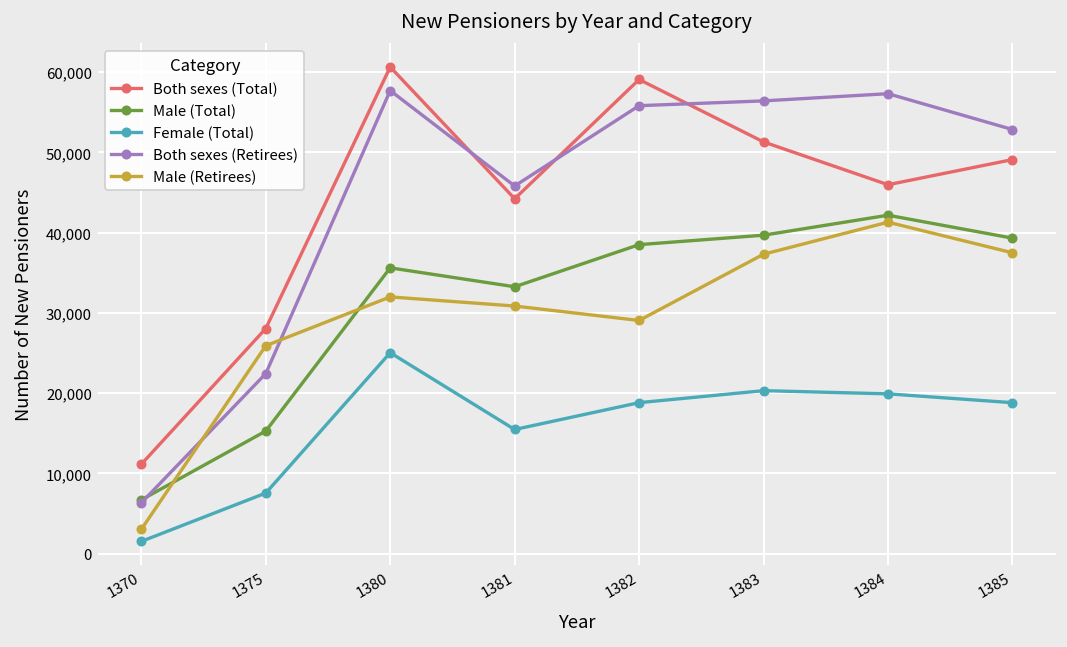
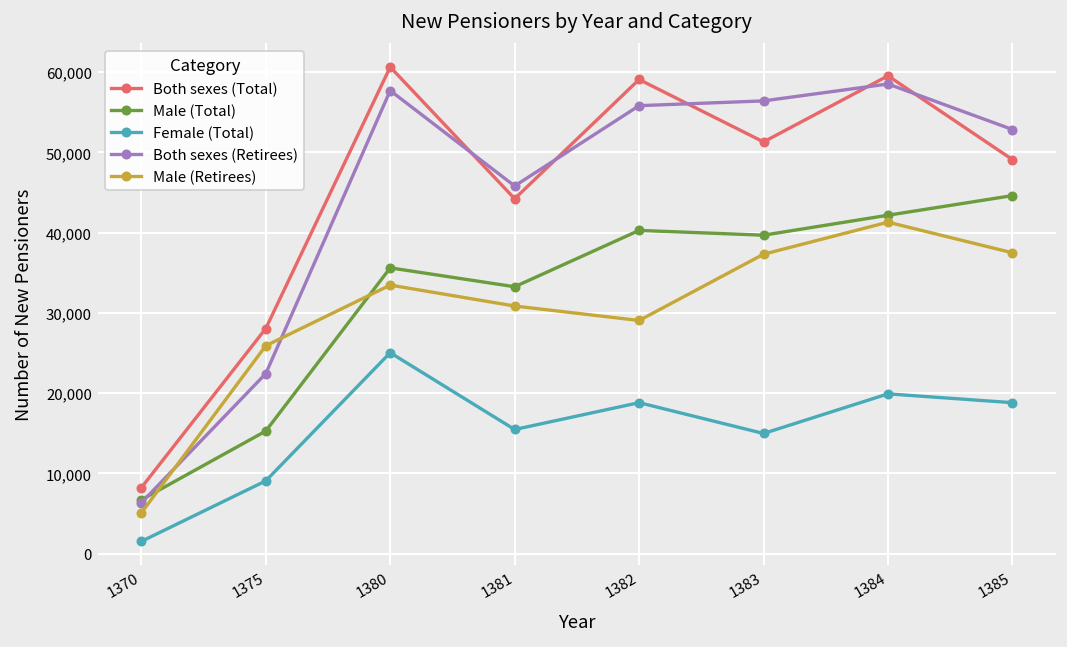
  {
    "Both sexes (Total)": {
-     "1370": "11,000",
+     "1370": "8,000",
      "1375": "28,000",
      "1380": "61,000",
      "1381": "44,000",
      "1382": "59,000",
      "1383": "51,000",
-     "1384": "46,000",
+     "1384": "60,000",
      "1385": "49,000"
    },
    "Male (Total)": {
      "1375": "15,000",
      "1380": "36,000",
      "1381": "33,000",
-     "1382": "39,000",
+     "1382": "40,000",
      "1383": "40,000",
      "1384": "42,000",
-     "1385": "39,000"
+     "1385": "45,000"
    },
    "Female (Total)": {
      "1370": "2,000",
-     "1375": "8,000",
+     "1375": "9,000",
      "1380": "25,000",
      "1381": "15,000",
      "1382": "19,000",
-     "1383": "20,000",
+     "1383": "15,000",
      "1384": "20,000",
      "1385": "19,000"
    },
    "Both sexes (Retirees)": {
      "1375": "22,000",
      "1380": "58,000",
      "1381": "46,000",
      "1382": "56,000",
      "1383": "56,000",
-     "1384": "57,000",
+     "1384": "59,000",
      "1385": "53,000"
    },
    "Male (Retirees)": {
-     "1370": "3,000",
+     "1370": "5,000",
      "1375": "26,000",
-     "1380": "32,000",
+     "1380": "33,000",
      "1381": "31,000",
      "1382": "29,000",
      "1383": "37,000",
      "1384": "41,000",
      "1385": "37,000"
    }
  }
